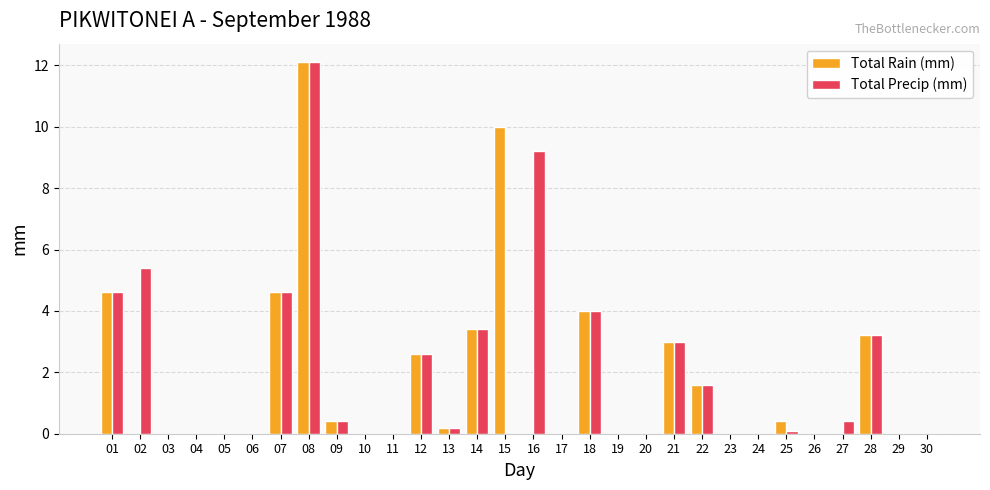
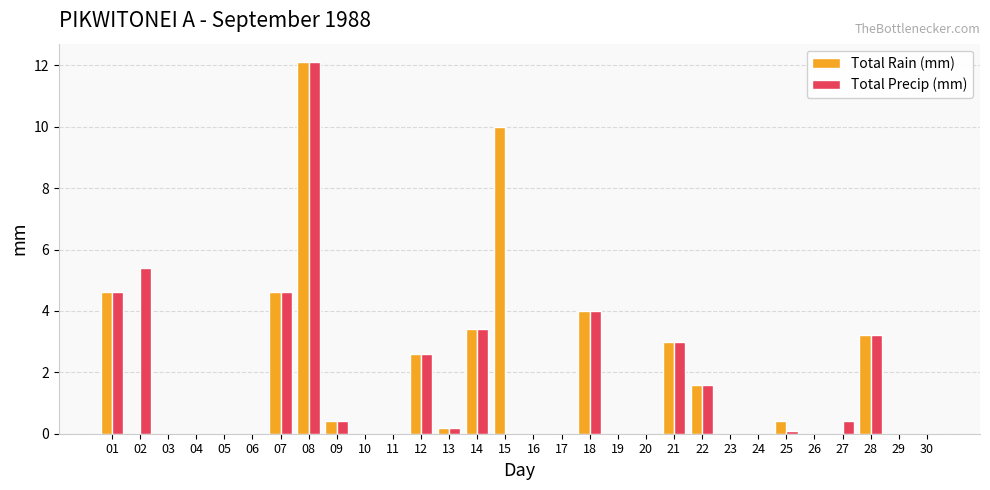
  {
    "Total Rain (mm)": {
      "01": 4.6,
      "02": 0.0,
      "03": 0.0,
      "04": 0.0,
      "05": 0.0,
      "06": 0.0,
      "07": 4.6,
      "08": 12.1,
      "09": 0.4,
      "10": 0.0,
      "11": 0.0,
      "12": 2.6,
      "13": 0.2,
      "14": 3.4,
      "15": 10.0,
      "16": 0.0,
      "17": 0.0,
      "18": 4.0,
      "19": 0.0,
      "20": 0.0,
      "21": 3.0,
      "22": 1.6,
      "23": 0.0,
      "24": 0.0,
      "25": 0.4,
      "26": 0.0,
      "27": 0.0,
      "28": 3.2,
      "29": 0.0,
      "30": 0.0
    },
    "Total Precip (mm)": {
      "01": 4.6,
      "02": 5.4,
      "03": 0.0,
      "04": 0.0,
      "05": 0.0,
      "06": 0.0,
      "07": 4.6,
      "08": 12.1,
      "09": 0.4,
      "10": 0.0,
      "11": 0.0,
      "12": 2.6,
      "13": 0.2,
      "14": 3.4,
      "15": 0.0,
-     "16": 9.2,
+     "16": 0.0,
      "17": 0.0,
      "18": 4.0,
      "19": 0.0,
      "20": 0.0,
      "21": 3.0,
      "22": 1.6,
      "23": 0.0,
      "24": 0.0,
      "25": 0.1,
      "26": 0.0,
      "27": 0.4,
      "28": 3.2,
      "29": 0.0,
      "30": 0.0
    }
  }
